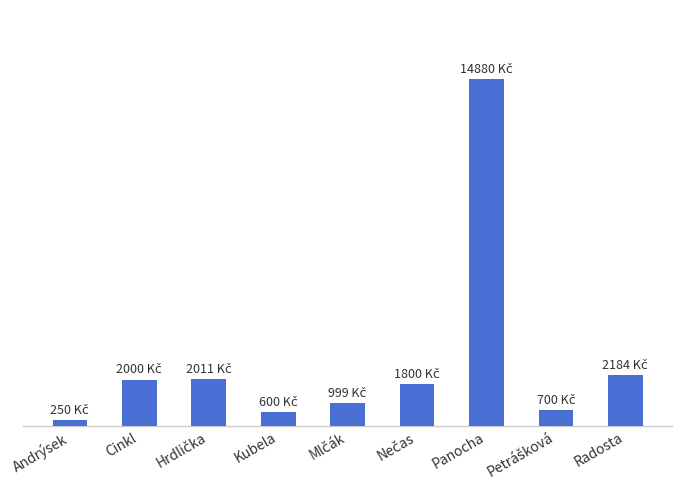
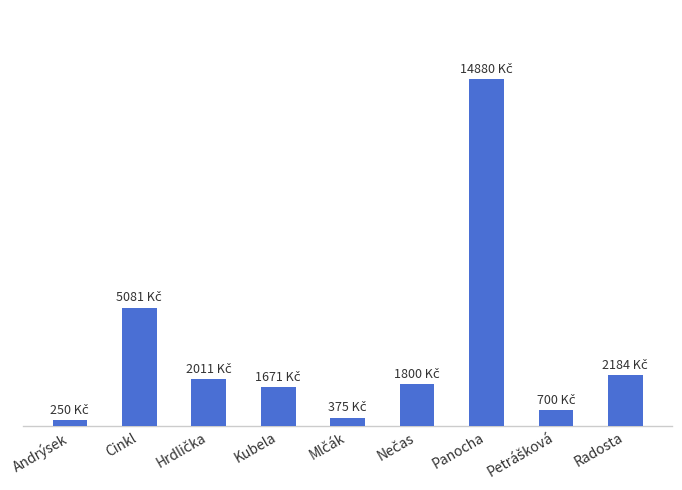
  {
    "Andrýsek": 250,
-   "Cinkl": 2000,
+   "Cinkl": 5081,
    "Hrdlička": 2011,
-   "Kubela": 600,
-   "Mlčák": 999,
+   "Kubela": 1671,
+   "Mlčák": 375,
    "Nečas": 1800,
    "Panocha": 14880,
    "Petrášková": 700,
    "Radosta": 2184
  }
